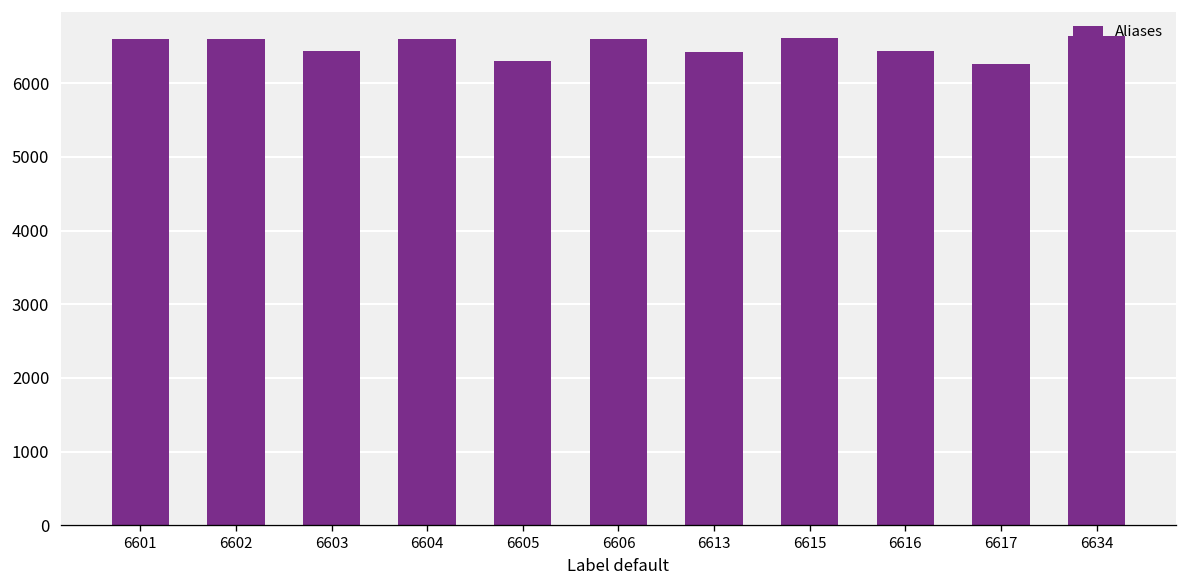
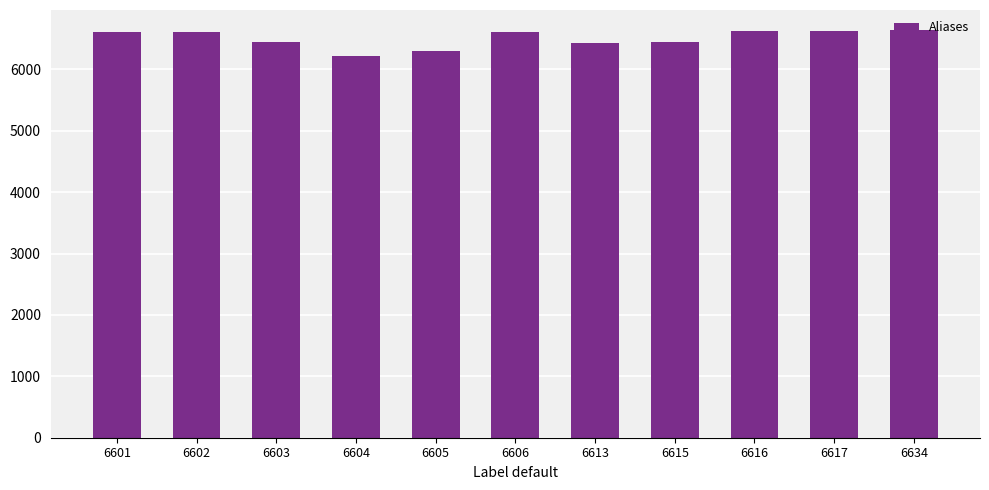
  {
    "6601": 6600,
    "6602": 6600,
    "6603": 6400,
-   "6604": 6600,
+   "6604": 6200,
    "6605": 6300,
    "6606": 6600,
    "6613": 6400,
-   "6615": 6600,
-   "6616": 6400,
-   "6617": 6300,
+   "6615": 6400,
+   "6616": 6600,
+   "6617": 6600,
    "6634": 6600
  }
